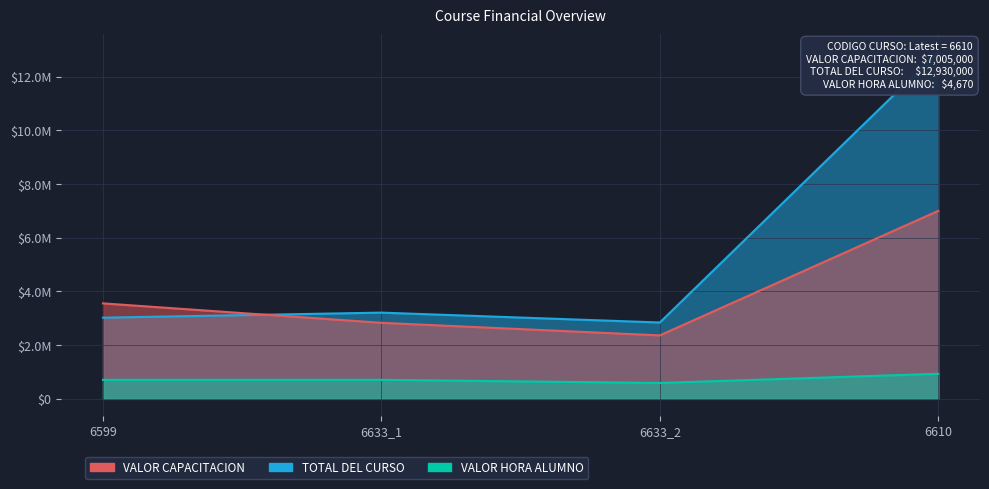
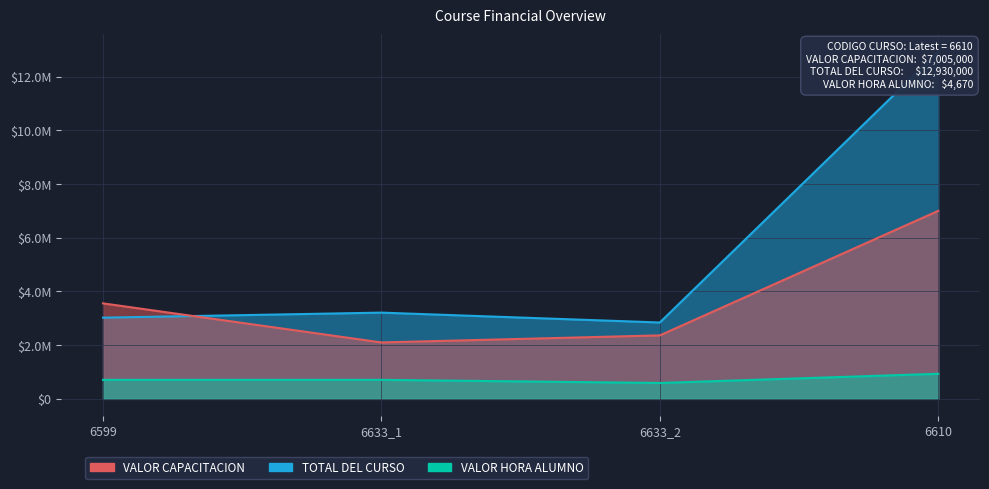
  {
    "VALOR CAPACITACION": {
      "6599": "$3600000",
-     "6633_1": "$2800000",
+     "6633_1": "$2100000",
      "6633_2": "$2400000",
      "6610": "$7000000"
    }
  }
